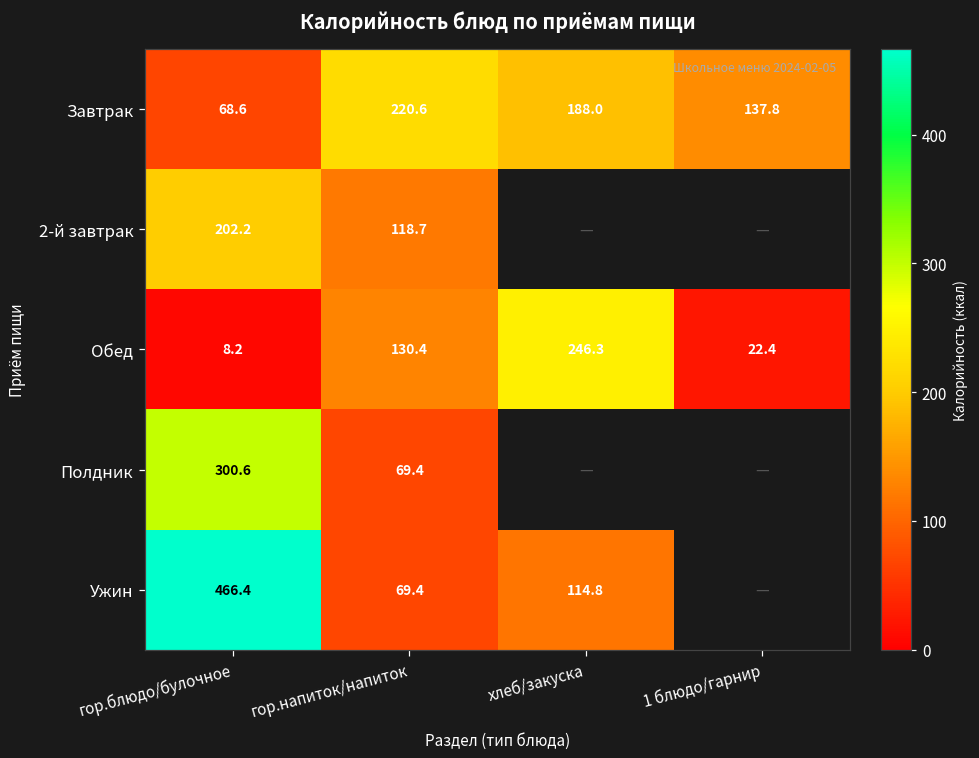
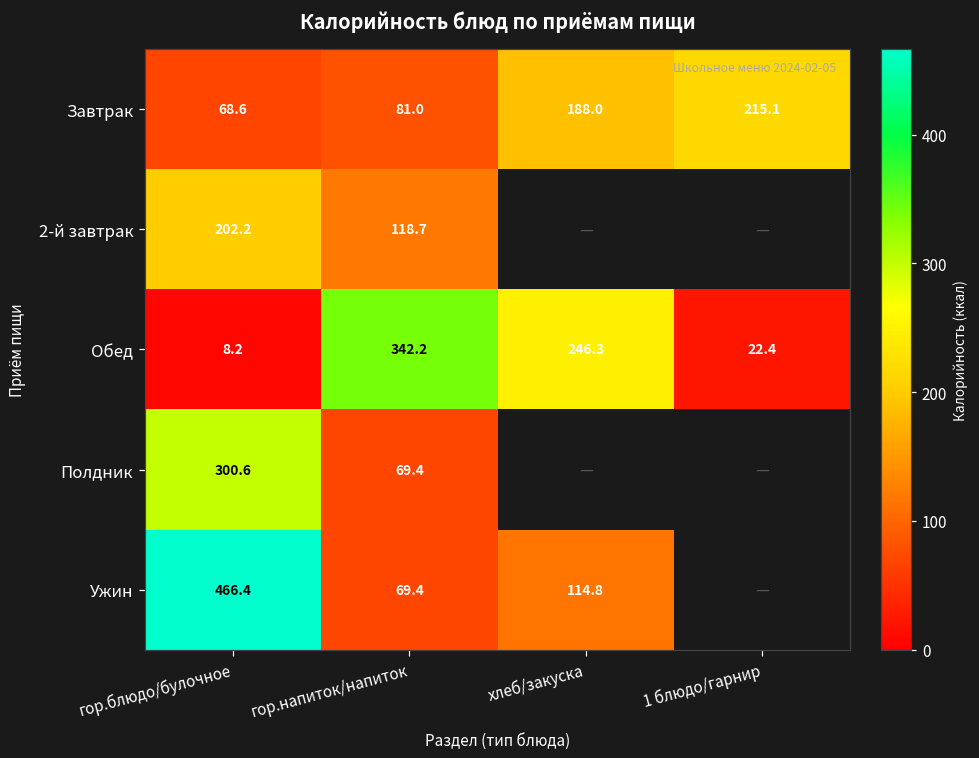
  {
    "Завтрак": {
      "гор.блюдо/булочное": 68.6,
-     "гор.напиток/напиток": 220.6,
+     "гор.напиток/напиток": 81.0,
      "хлеб/закуска": 188.0,
-     "1 блюдо/гарнир": 137.8
+     "1 блюдо/гарнир": 215.1
    },
    "2-й завтрак": {
      "гор.блюдо/булочное": 202.2,
      "гор.напиток/напиток": 118.7
    },
    "Обед": {
      "гор.блюдо/булочное": 8.2,
-     "гор.напиток/напиток": 130.4,
+     "гор.напиток/напиток": 342.2,
      "хлеб/закуска": 246.3,
      "1 блюдо/гарнир": 22.4
    },
    "Полдник": {
      "гор.блюдо/булочное": 300.6,
      "гор.напиток/напиток": 69.4
    },
    "Ужин": {
      "гор.блюдо/булочное": 466.4,
      "гор.напиток/напиток": 69.4,
      "хлеб/закуска": 114.8
    }
  }
